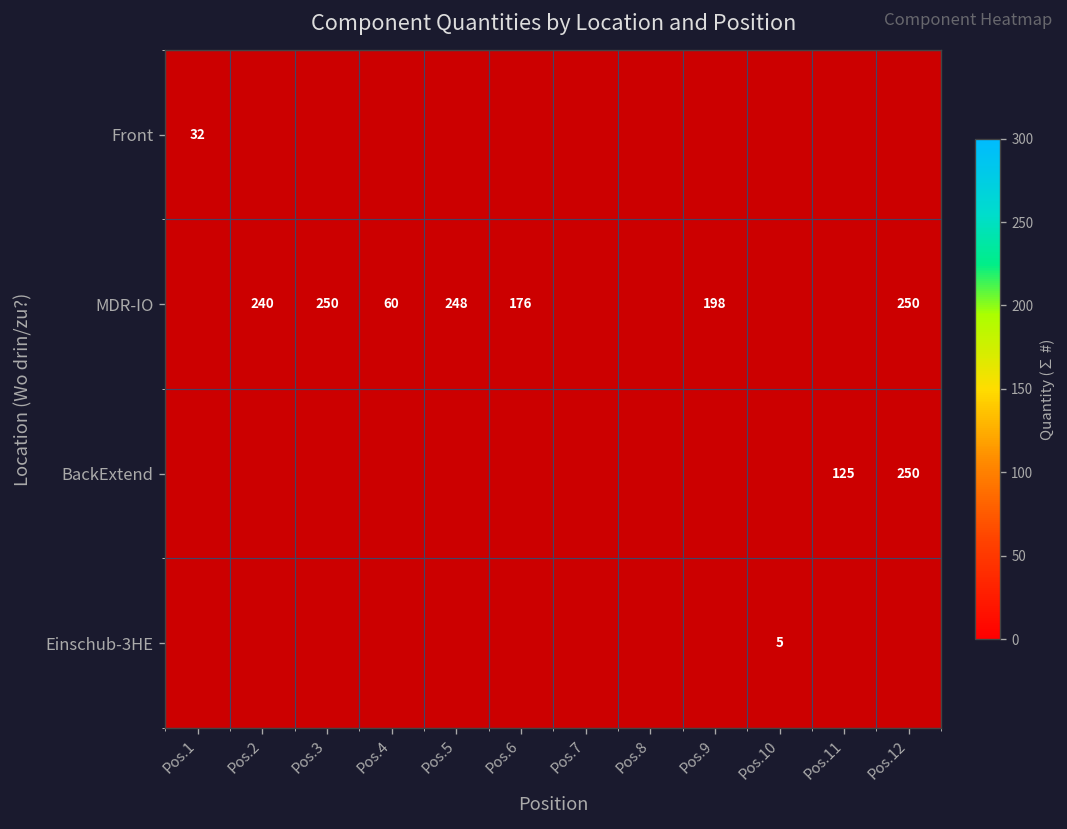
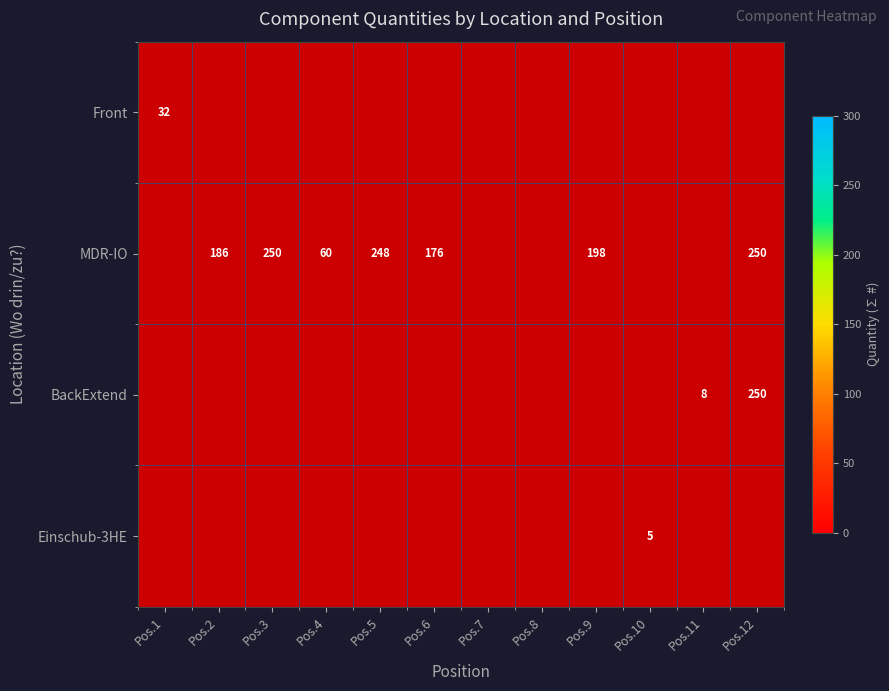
  {
    "Front": {
      "Pos.1": 32
    },
    "MDR-IO": {
-     "Pos.2": 240,
+     "Pos.2": 186,
      "Pos.3": 250,
      "Pos.4": 60,
      "Pos.5": 248,
      "Pos.6": 176,
      "Pos.9": 198,
      "Pos.12": 250
    },
    "BackExtend": {
-     "Pos.11": 125,
+     "Pos.11": 8,
      "Pos.12": 250
    },
    "Einschub-3HE": {
      "Pos.10": 5
    }
  }
